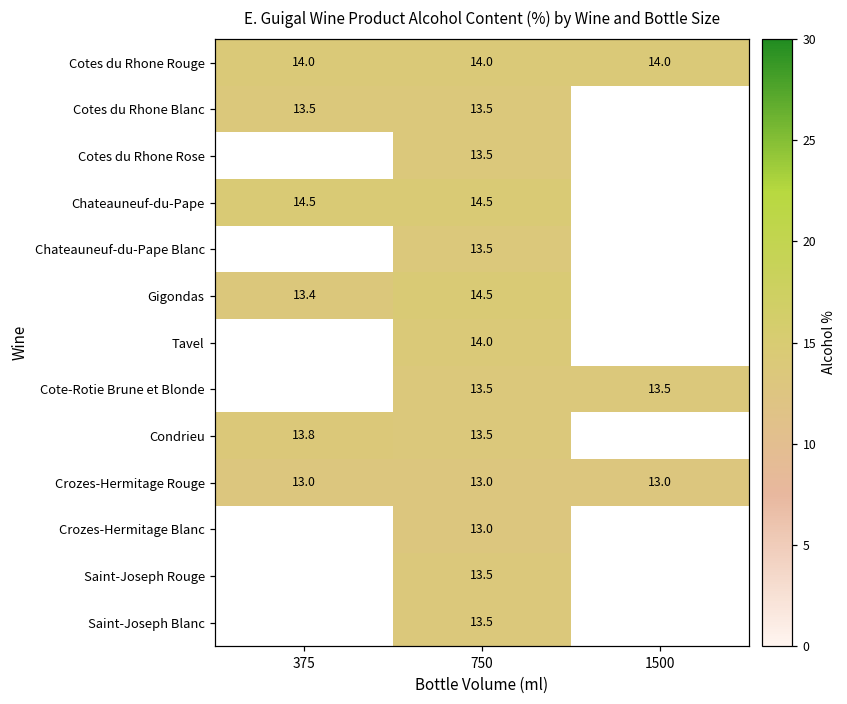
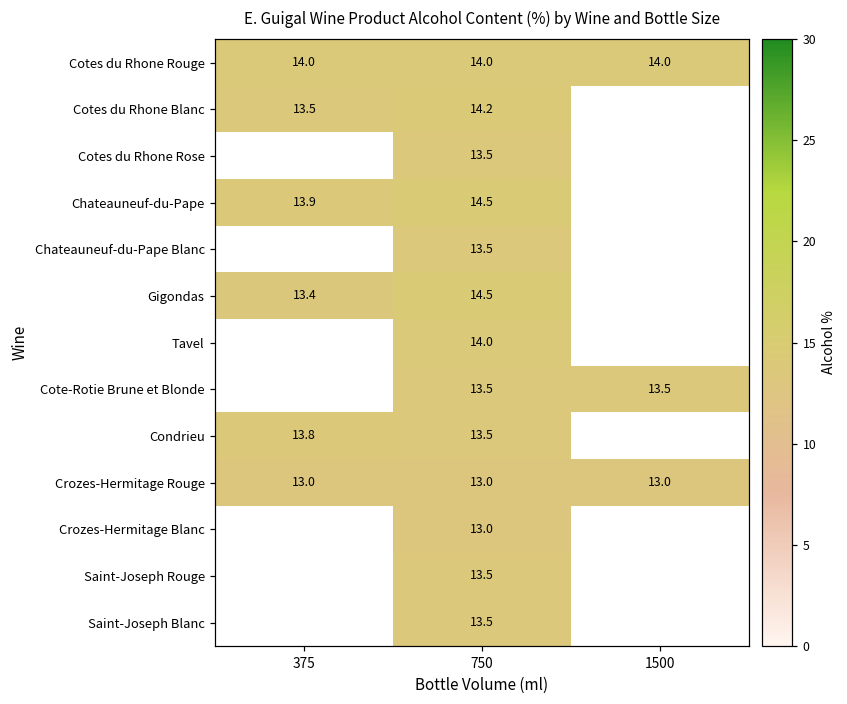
  {
    "Cotes du Rhone Rouge": {
      "375": 14.0,
      "750": 14.0,
      "1500": 14.0
    },
    "Cotes du Rhone Blanc": {
      "375": 13.5,
-     "750": 13.5
+     "750": 14.2
    },
    "Cotes du Rhone Rose": {
      "750": 13.5
    },
    "Chateauneuf-du-Pape": {
-     "375": 14.5,
+     "375": 13.9,
      "750": 14.5
    },
    "Chateauneuf-du-Pape Blanc": {
      "750": 13.5
    },
    "Gigondas": {
      "375": 13.4,
      "750": 14.5
    },
    "Tavel": {
      "750": 14.0
    },
    "Cote-Rotie Brune et Blonde": {
      "750": 13.5,
      "1500": 13.5
    },
    "Condrieu": {
      "375": 13.8,
      "750": 13.5
    },
    "Crozes-Hermitage Rouge": {
      "375": 13.0,
      "750": 13.0,
      "1500": 13.0
    },
    "Crozes-Hermitage Blanc": {
      "750": 13.0
    },
    "Saint-Joseph Rouge": {
      "750": 13.5
    },
    "Saint-Joseph Blanc": {
      "750": 13.5
    }
  }
